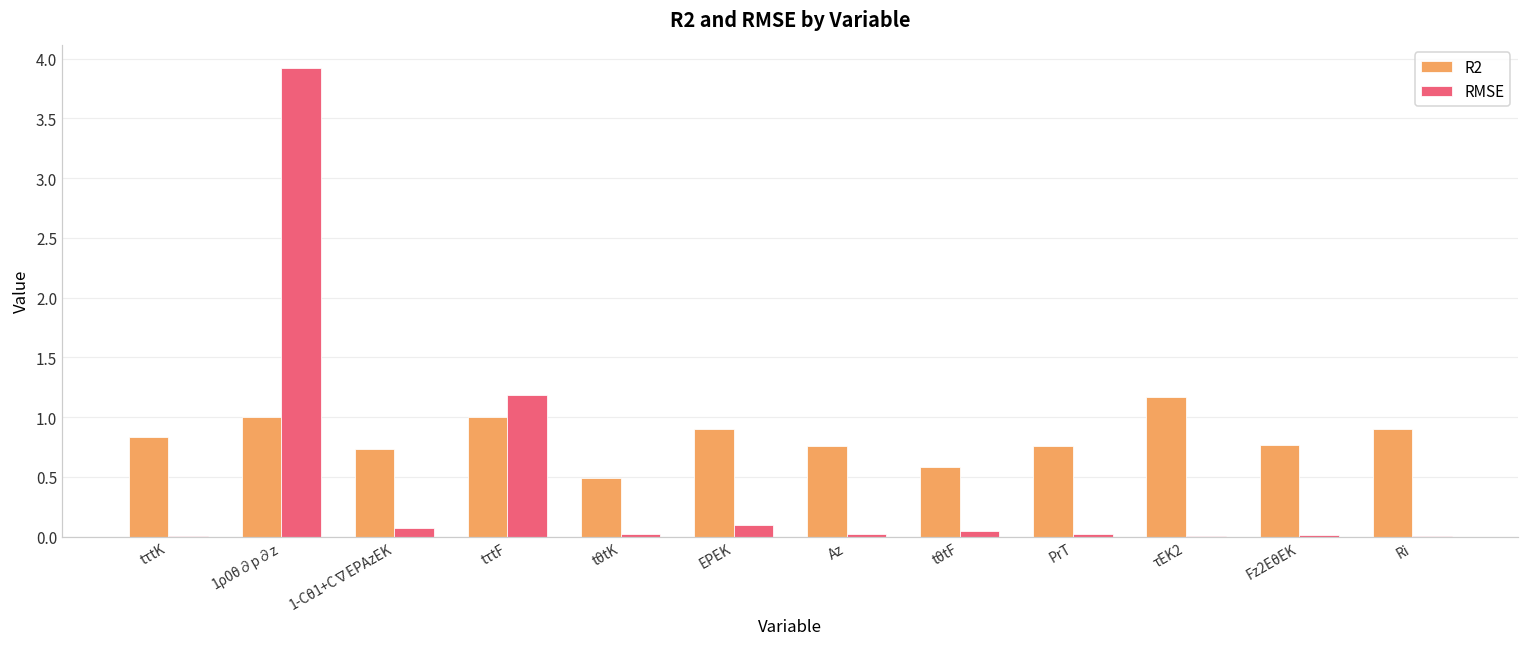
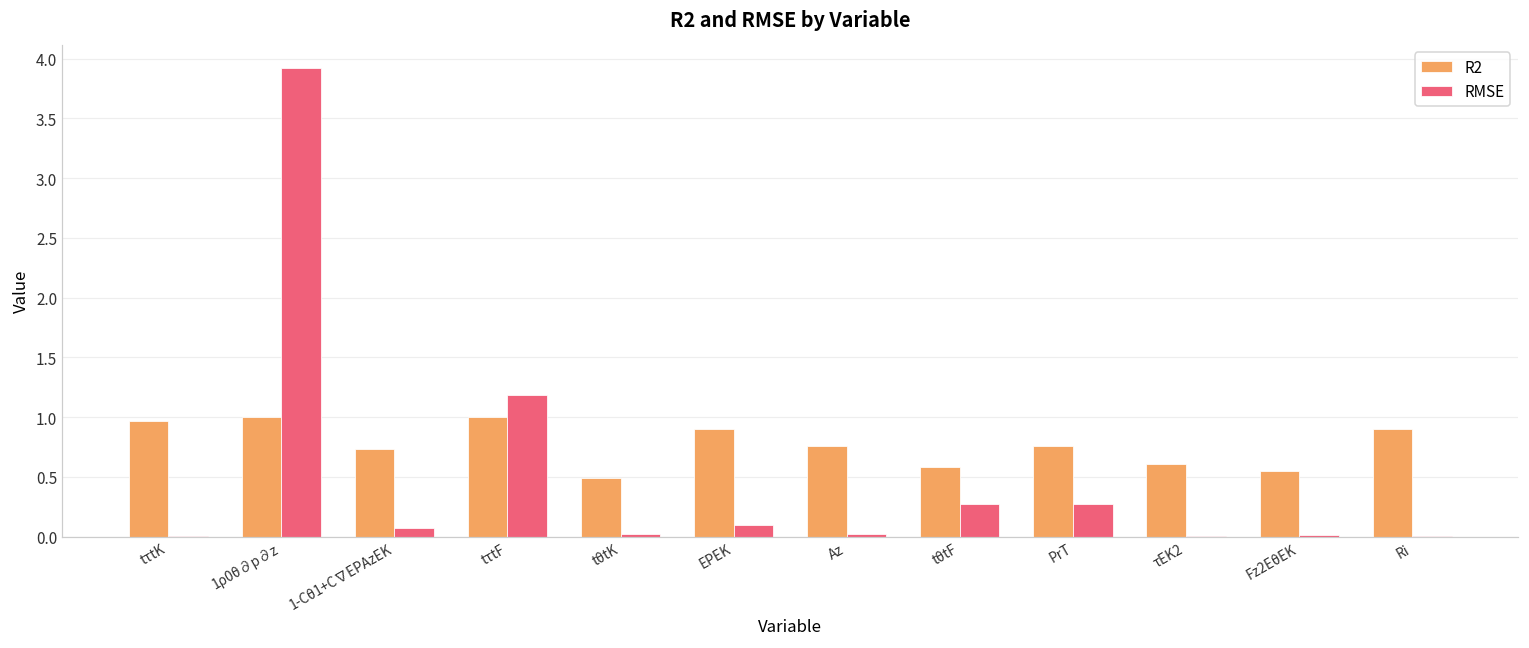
  {
    "R2": {
-     "tτtK": 0.83,
+     "tτtK": 0.97,
      "1ρ0θ∂p∂z": 1.00,
      "1-Cθ1+C∇EPAzEK": 0.73,
      "tτtF": 1.00,
      "tθtK": 0.49,
      "EPEK": 0.90,
      "Az": 0.76,
      "tθtF": 0.58,
      "PrT": 0.76,
-     "τEK2": 1.17,
-     "Fz2EθEK": 0.77,
+     "τEK2": 0.61,
+     "Fz2EθEK": 0.55,
      "Ri": 0.90
    },
    "RMSE": {
      "1ρ0θ∂p∂z": 3.92,
      "1-Cθ1+C∇EPAzEK": 0.07,
      "tτtF": 1.19,
      "EPEK": 0.10,
      "Az": 0.02,
-     "tθtF": 0.05,
-     "PrT": 0.02
+     "tθtF": 0.27,
+     "PrT": 0.27
    }
  }
